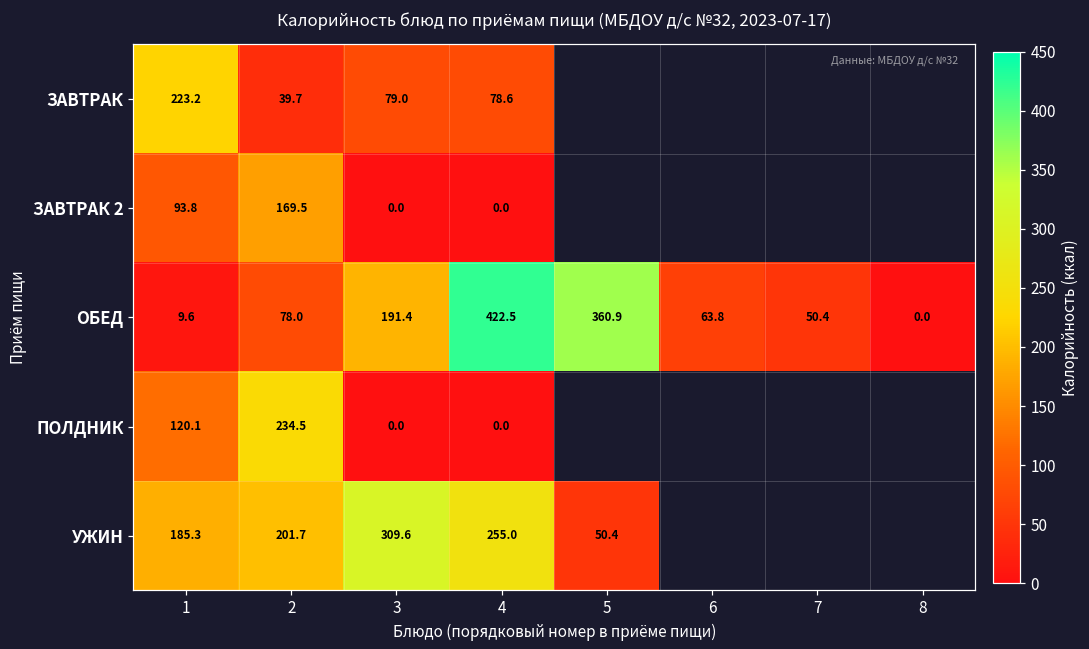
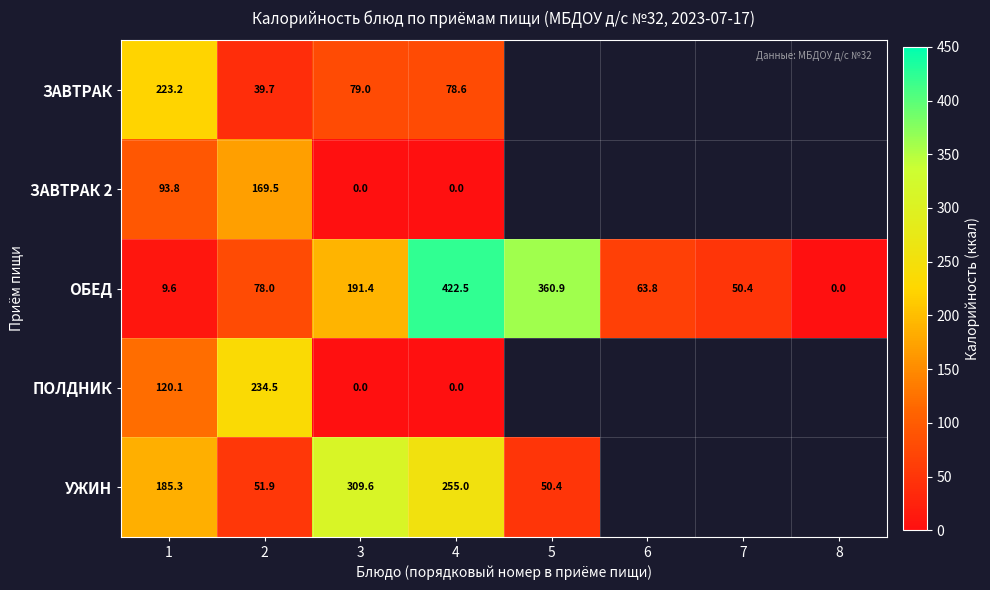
  {
    "ЗАВТРАК": {
      "1": 223.2,
      "2": 39.7,
      "3": 79.0,
      "4": 78.6
    },
    "ЗАВТРАК 2": {
      "1": 93.8,
      "2": 169.5,
      "3": 0.0,
      "4": 0.0
    },
    "ОБЕД": {
      "1": 9.6,
      "2": 78.0,
      "3": 191.4,
      "4": 422.5,
      "5": 360.9,
      "6": 63.8,
      "7": 50.4,
      "8": 0.0
    },
    "ПОЛДНИК": {
      "1": 120.1,
      "2": 234.5,
      "3": 0.0,
      "4": 0.0
    },
    "УЖИН": {
      "1": 185.3,
-     "2": 201.7,
+     "2": 51.9,
      "3": 309.6,
      "4": 255.0,
      "5": 50.4
    }
  }
